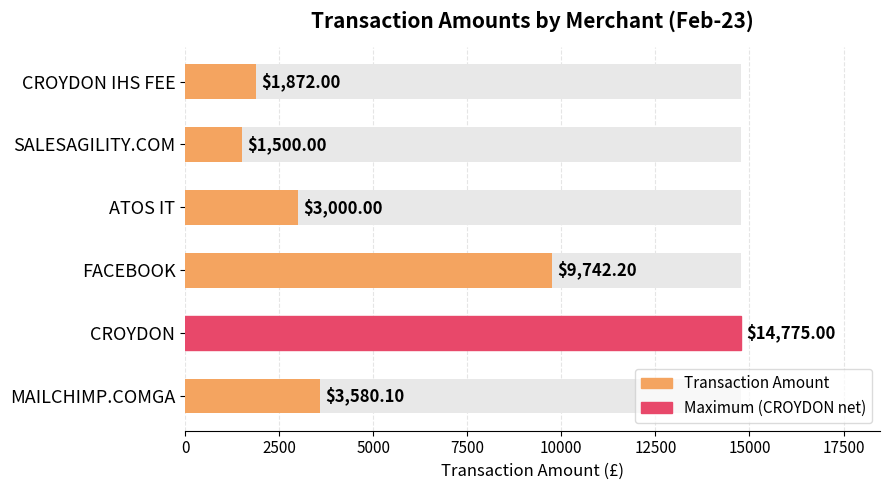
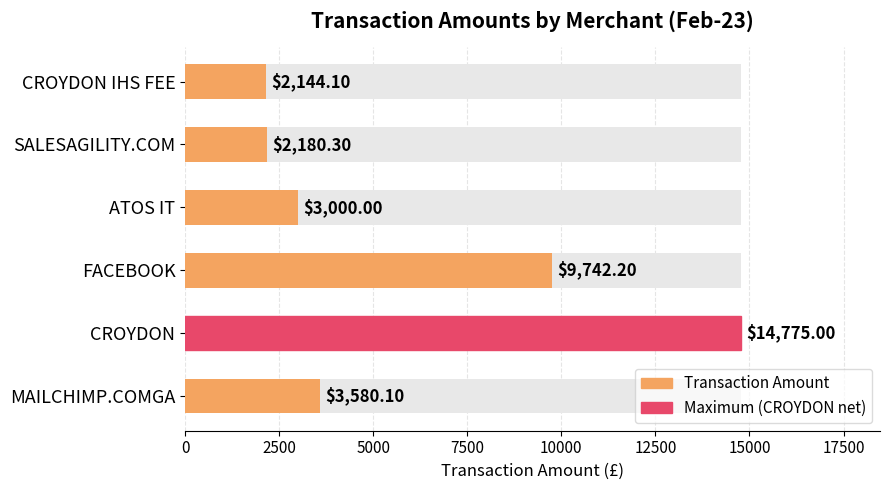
  {
    "Transaction Amount": {
-     "CROYDON IHS FEE": "$1,872.00",
-     "SALESAGILITY.COM": "$1,500.00",
+     "CROYDON IHS FEE": "$2,144.10",
+     "SALESAGILITY.COM": "$2,180.30",
      "CROYDON": "$14,775.00"
    }
  }
